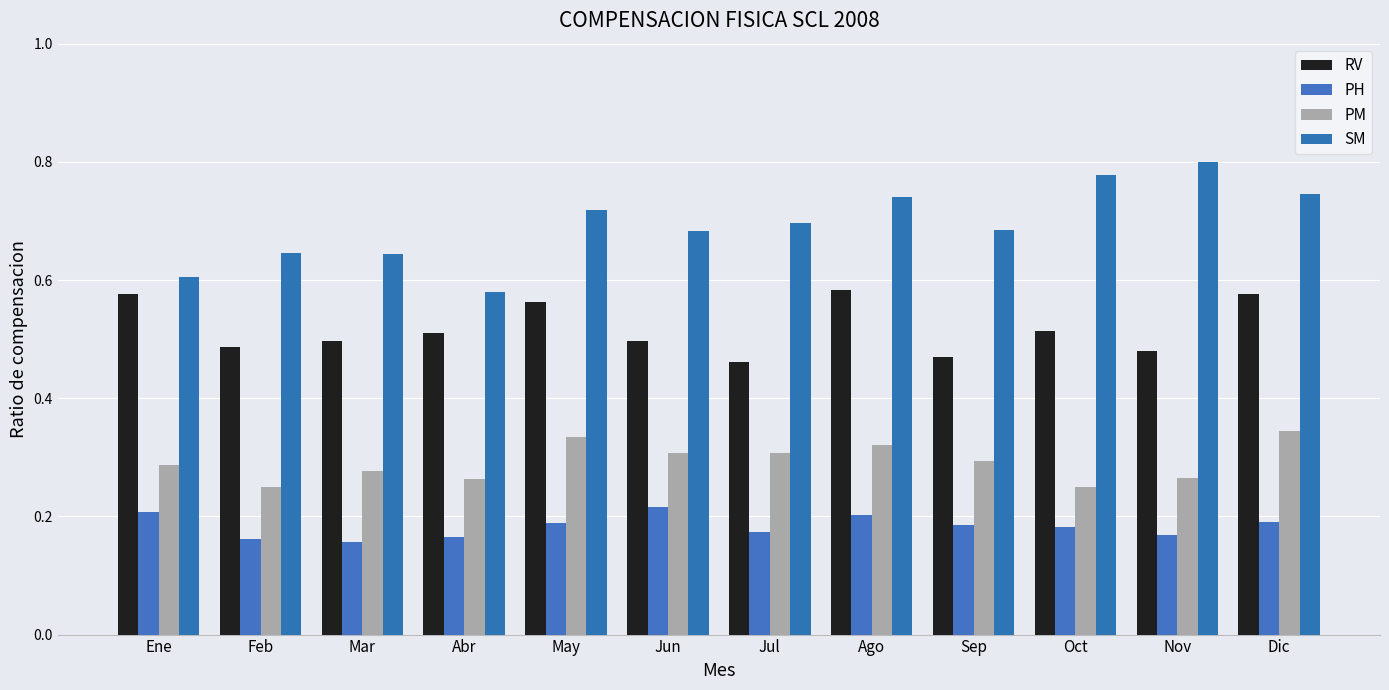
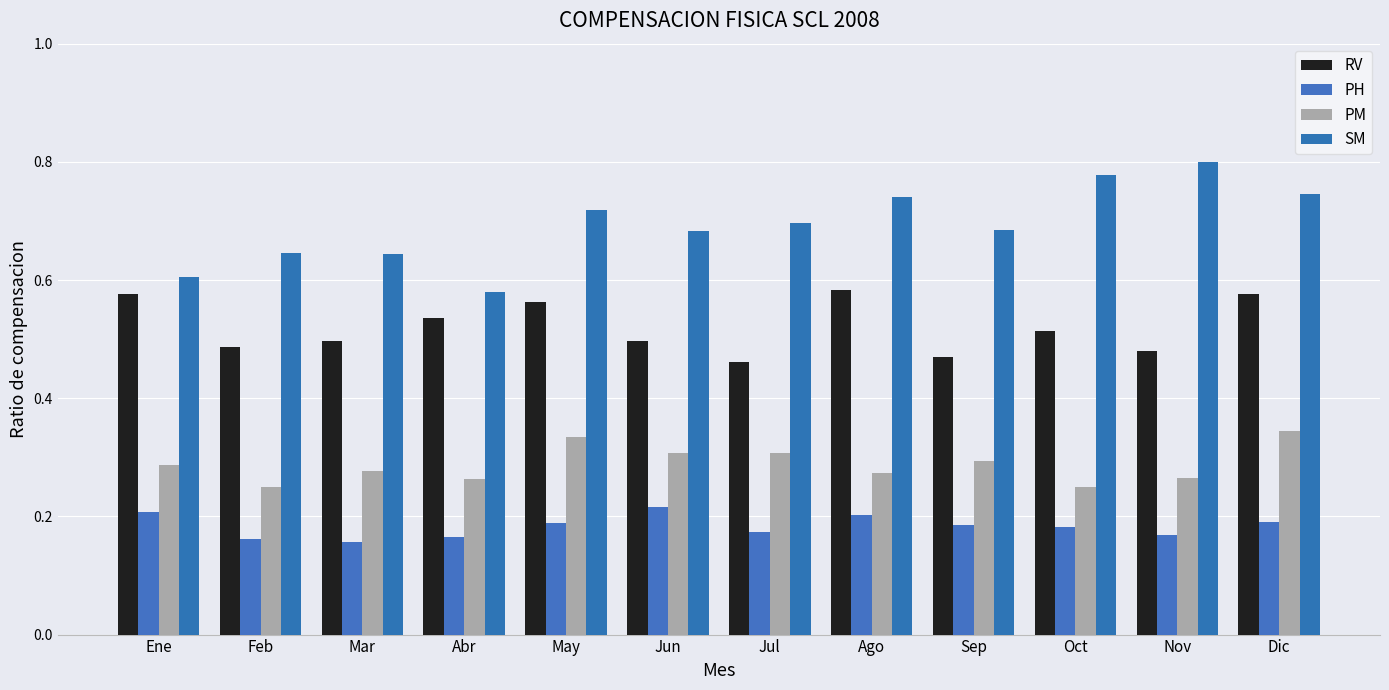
  {
    "RV": {
      "Ene": 0.58,
      "Feb": 0.49,
      "Mar": 0.50,
-     "Abr": 0.51,
+     "Abr": 0.54,
      "May": 0.56,
      "Jun": 0.50,
      "Jul": 0.46,
      "Ago": 0.58,
      "Sep": 0.47,
      "Oct": 0.51,
      "Nov": 0.48,
      "Dic": 0.58
    },
    "PM": {
      "Ene": 0.29,
      "Feb": 0.25,
      "Mar": 0.28,
      "Abr": 0.26,
      "May": 0.33,
      "Jun": 0.31,
      "Jul": 0.31,
-     "Ago": 0.32,
+     "Ago": 0.27,
      "Sep": 0.29,
      "Oct": 0.25,
      "Nov": 0.26,
      "Dic": 0.34
    }
  }
